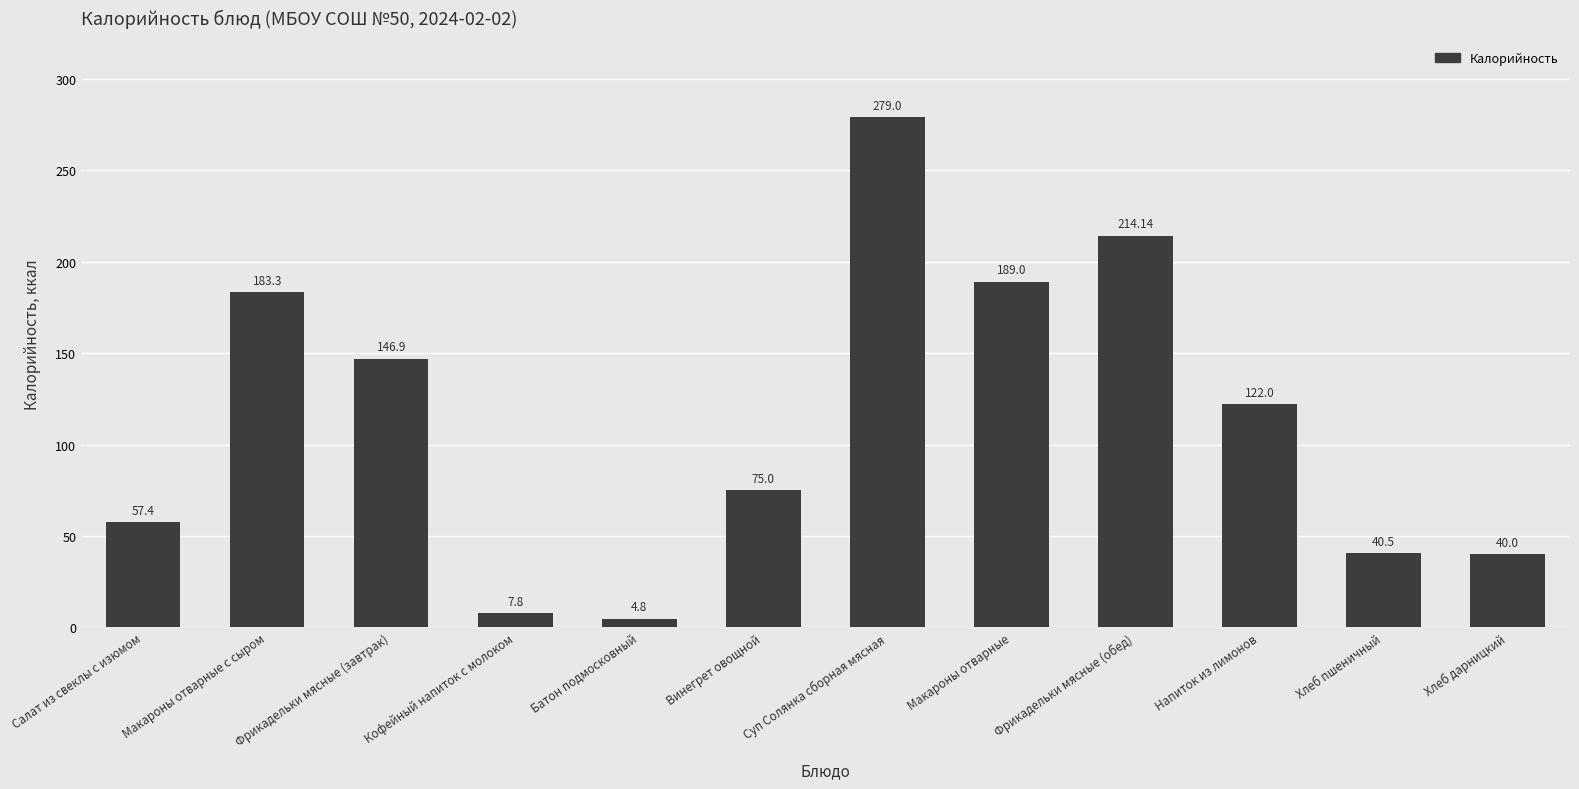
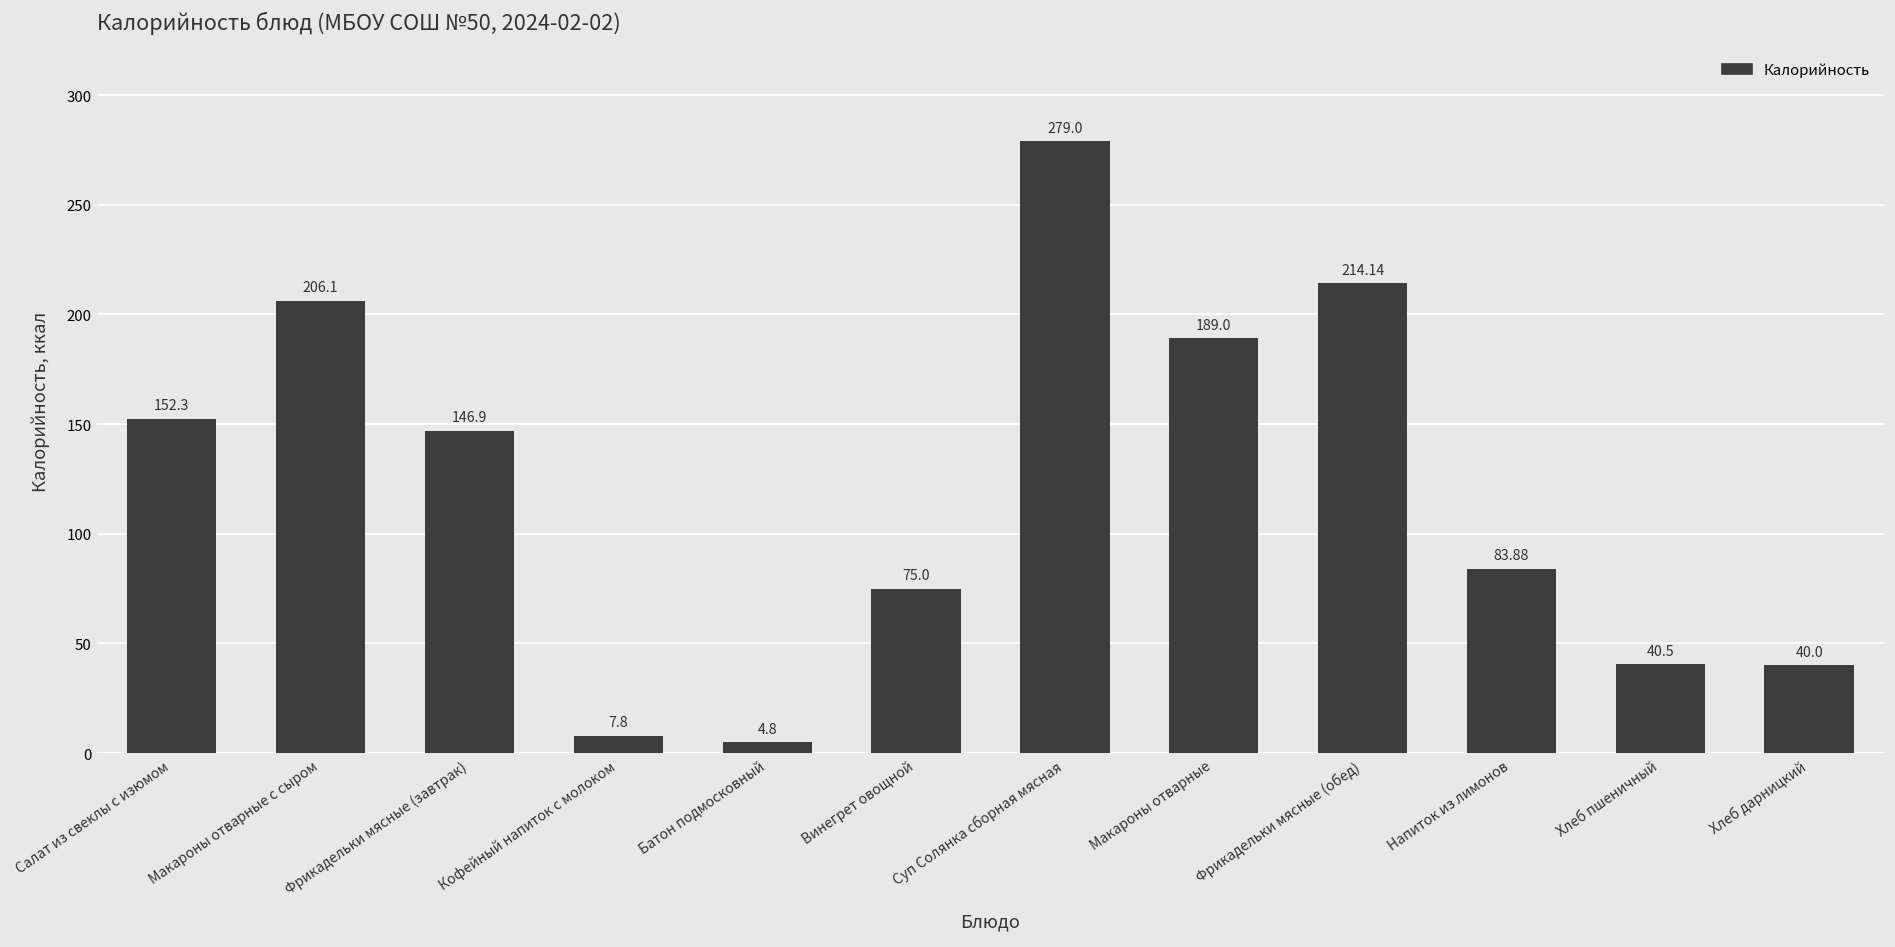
  {
-   "Салат из свеклы с изюмом": 57.4,
-   "Макароны отварные с сыром": 183.3,
+   "Салат из свеклы с изюмом": 152.3,
+   "Макароны отварные с сыром": 206.1,
    "Фрикадельки мясные (завтрак)": 146.9,
    "Кофейный напиток с молоком": 7.8,
    "Батон подмосковный": 4.8,
    "Винегрет овощной": 75.0,
    "Суп Солянка сборная мясная": 279.0,
    "Макароны отварные": 189.0,
    "Фрикадельки мясные (обед)": 214.14,
-   "Напиток из лимонов": 122.0,
+   "Напиток из лимонов": 83.88,
    "Хлеб пшеничный": 40.5,
    "Хлеб дарницкий": 40.0
  }
